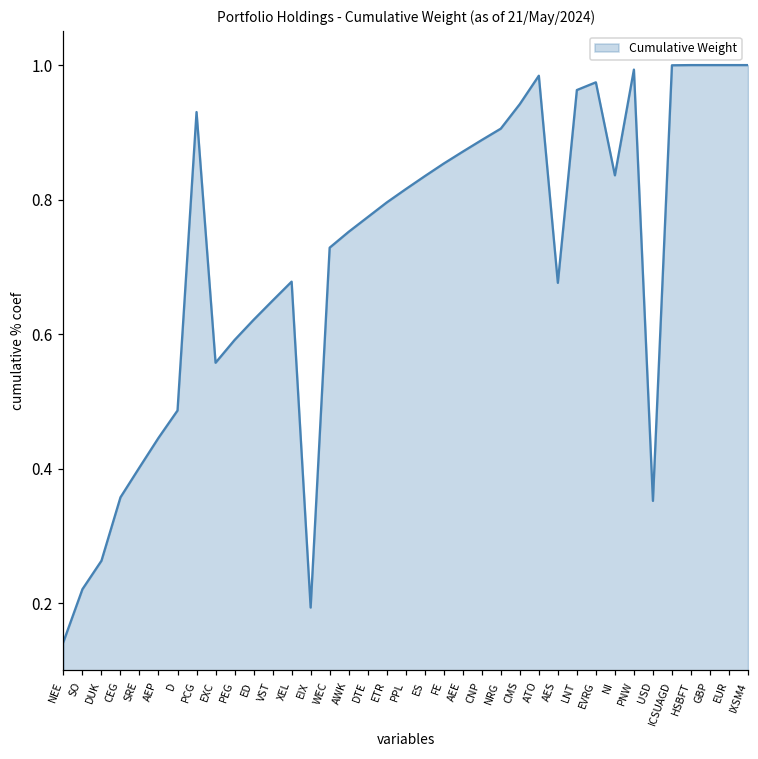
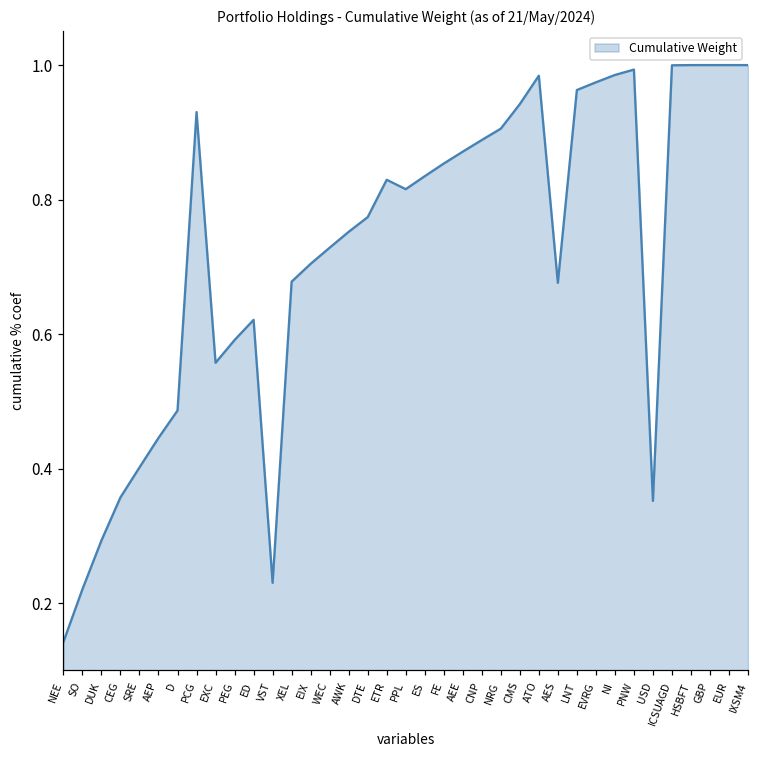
  {
    "NEE": 0.14,
    "SO": 0.22,
-   "DUK": 0.26,
+   "DUK": 0.29,
    "CEG": 0.36,
    "SRE": 0.40,
    "AEP": 0.45,
    "D": 0.49,
    "PCG": 0.93,
    "EXC": 0.56,
    "PEG": 0.59,
    "ED": 0.62,
-   "VST": 0.65,
+   "VST": 0.23,
    "XEL": 0.68,
-   "EIX": 0.19,
+   "EIX": 0.70,
    "WEC": 0.73,
    "AWK": 0.75,
    "DTE": 0.77,
-   "ETR": 0.80,
+   "ETR": 0.83,
    "PPL": 0.82,
    "ES": 0.83,
    "FE": 0.85,
    "AEE": 0.87,
    "CNP": 0.89,
    "NRG": 0.91,
    "CMS": 0.94,
    "ATO": 0.98,
    "AES": 0.68,
    "LNT": 0.96,
    "EVRG": 0.97,
-   "NI": 0.84,
+   "NI": 0.99,
    "PNW": 0.99,
    "USD": 0.35,
    "ICSUAGD": 1.00,
    "HSBFT": 1.00,
    "GBP": 1.00,
    "EUR": 1.00,
    "IXSM4": 1.00
  }
